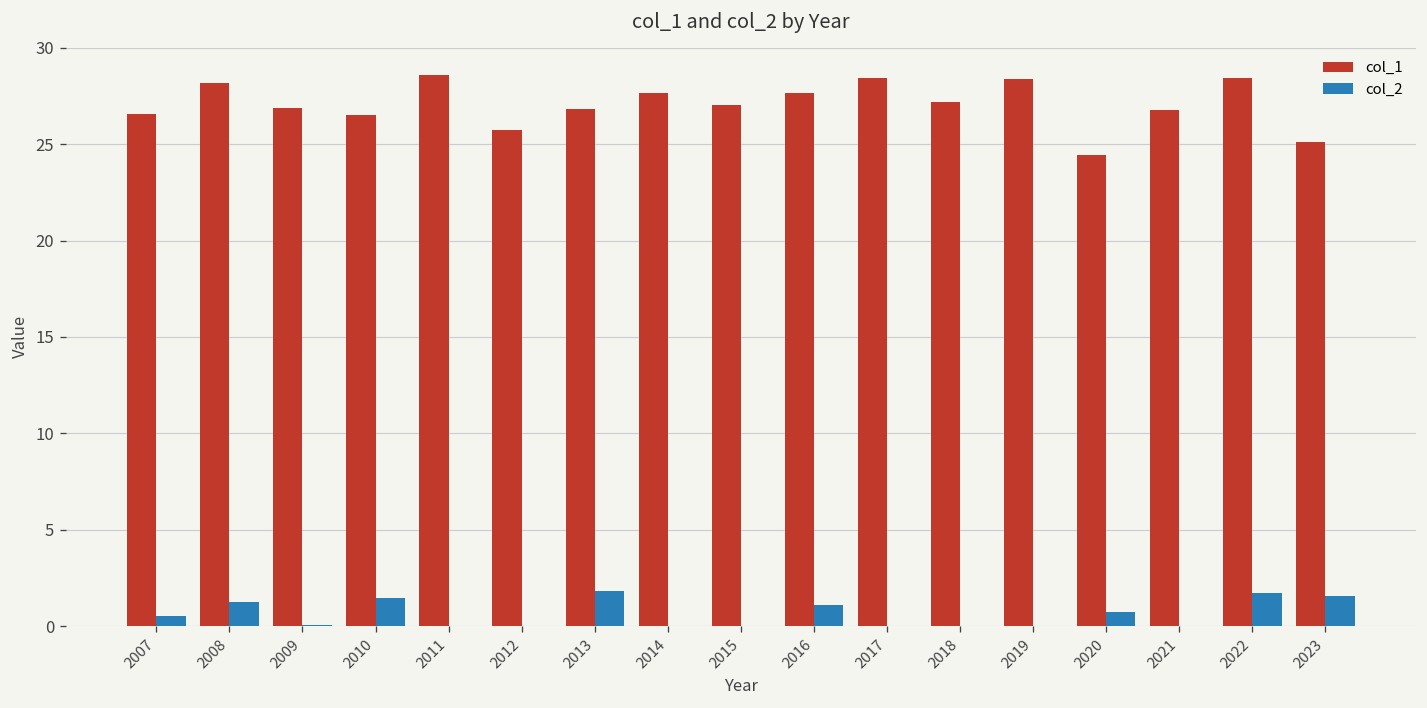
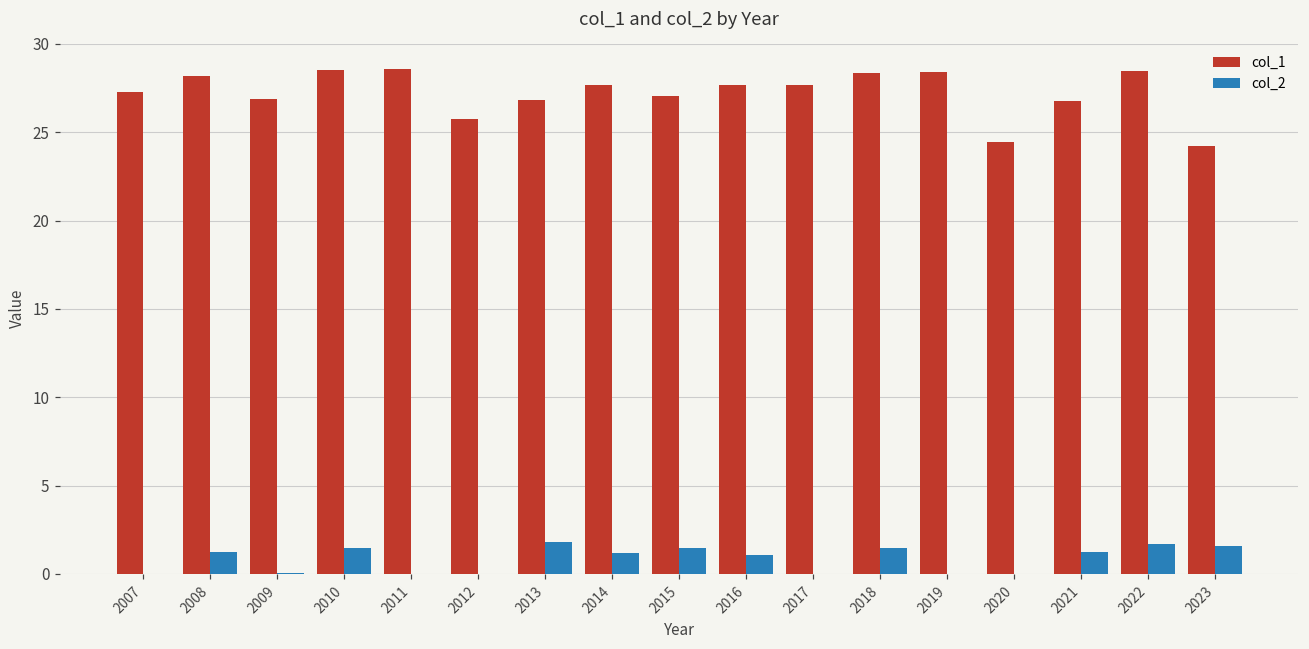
  {
    "col_1": {
-     "2007": 26.6,
+     "2007": 27.3,
      "2008": 28.2,
      "2009": 26.9,
-     "2010": 26.5,
+     "2010": 28.5,
      "2011": 28.6,
      "2012": 25.8,
      "2013": 26.8,
      "2014": 27.7,
      "2015": 27.0,
      "2016": 27.7,
-     "2017": 28.4,
-     "2018": 27.2,
+     "2017": 27.7,
+     "2018": 28.4,
      "2019": 28.4,
      "2020": 24.4,
      "2021": 26.8,
      "2022": 28.4,
-     "2023": 25.1
+     "2023": 24.2
    },
    "col_2": {
-     "2007": 0.5,
+     "2007": 0.0,
      "2008": 1.3,
      "2010": 1.4,
      "2013": 1.8,
-     "2014": 0.0,
-     "2015": 0.0,
+     "2014": 1.2,
+     "2015": 1.4,
      "2016": 1.1,
-     "2018": 0.0,
-     "2020": 0.7,
-     "2021": 0.0,
+     "2018": 1.5,
+     "2020": 0.0,
+     "2021": 1.2,
      "2022": 1.7,
      "2023": 1.6
    }
  }
